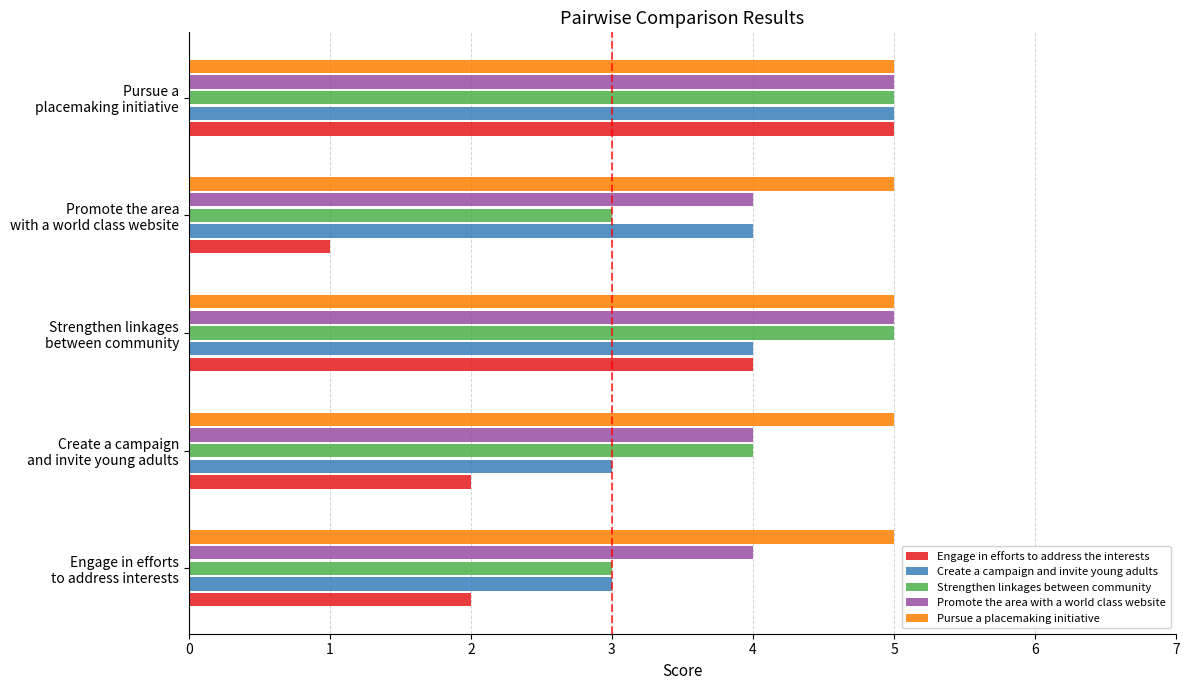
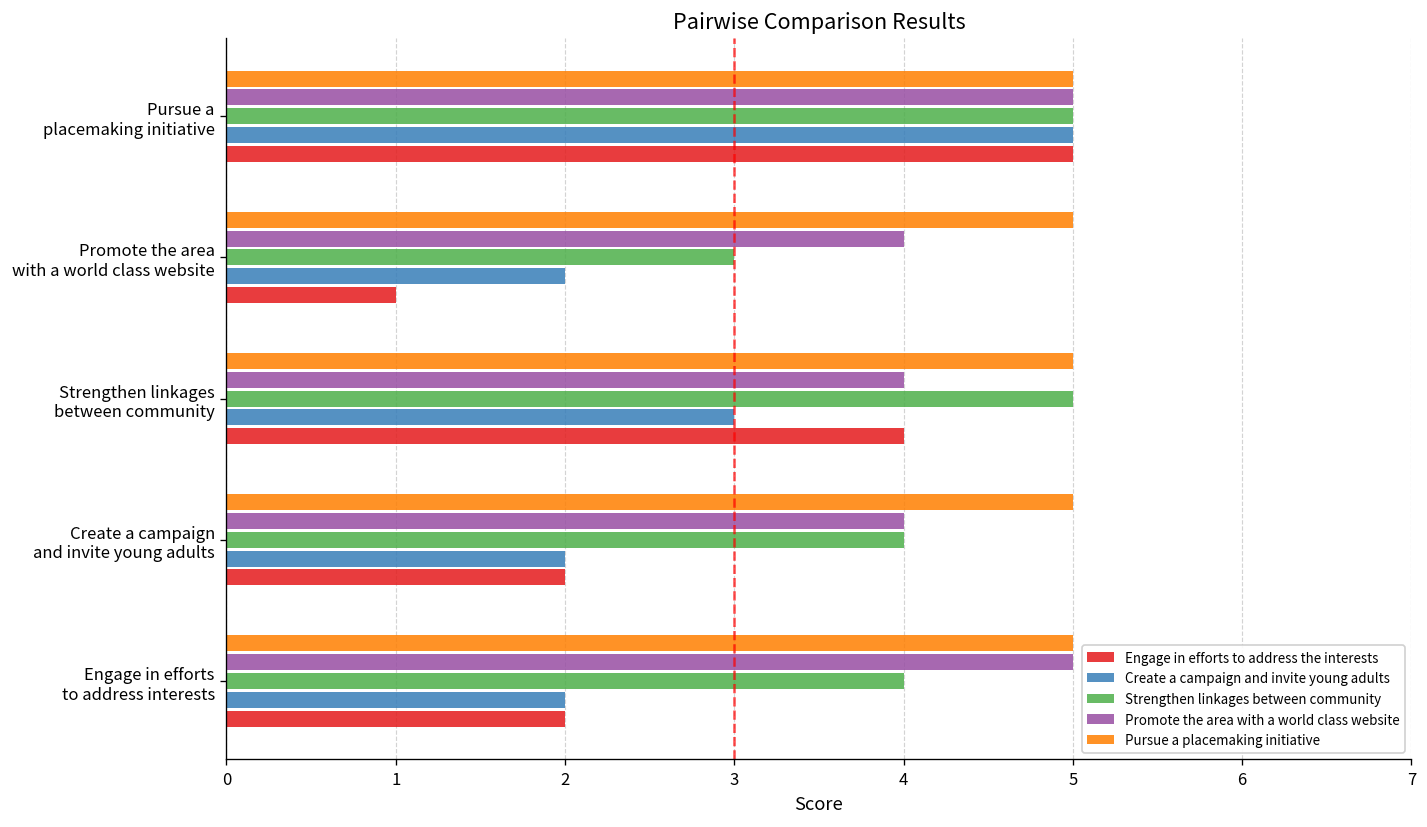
  {
    "Engage in efforts to address the interests": {
      "Pursue a placemaking initiative": 5,
      "Promote the area with a world class website": 1,
      "Strengthen linkages between community": 4,
      "Create a campaign and invite young adults": 2,
      "Engage in efforts to address interests": 2
    },
    "Create a campaign and invite young adults": {
      "Pursue a placemaking initiative": 5,
-     "Promote the area with a world class website": 4,
-     "Strengthen linkages between community": 4,
-     "Create a campaign and invite young adults": 3,
-     "Engage in efforts to address interests": 3
+     "Promote the area with a world class website": 2,
+     "Strengthen linkages between community": 3,
+     "Create a campaign and invite young adults": 2,
+     "Engage in efforts to address interests": 2
    },
    "Strengthen linkages between community": {
      "Pursue a placemaking initiative": 5,
      "Promote the area with a world class website": 3,
      "Strengthen linkages between community": 5,
      "Create a campaign and invite young adults": 4,
-     "Engage in efforts to address interests": 3
+     "Engage in efforts to address interests": 4
    },
    "Promote the area with a world class website": {
      "Pursue a placemaking initiative": 5,
      "Promote the area with a world class website": 4,
-     "Strengthen linkages between community": 5,
+     "Strengthen linkages between community": 4,
      "Create a campaign and invite young adults": 4,
-     "Engage in efforts to address interests": 4
+     "Engage in efforts to address interests": 5
    },
    "Pursue a placemaking initiative": {
      "Pursue a placemaking initiative": 5,
      "Promote the area with a world class website": 5,
      "Strengthen linkages between community": 5,
      "Create a campaign and invite young adults": 5,
      "Engage in efforts to address interests": 5
    }
  }
